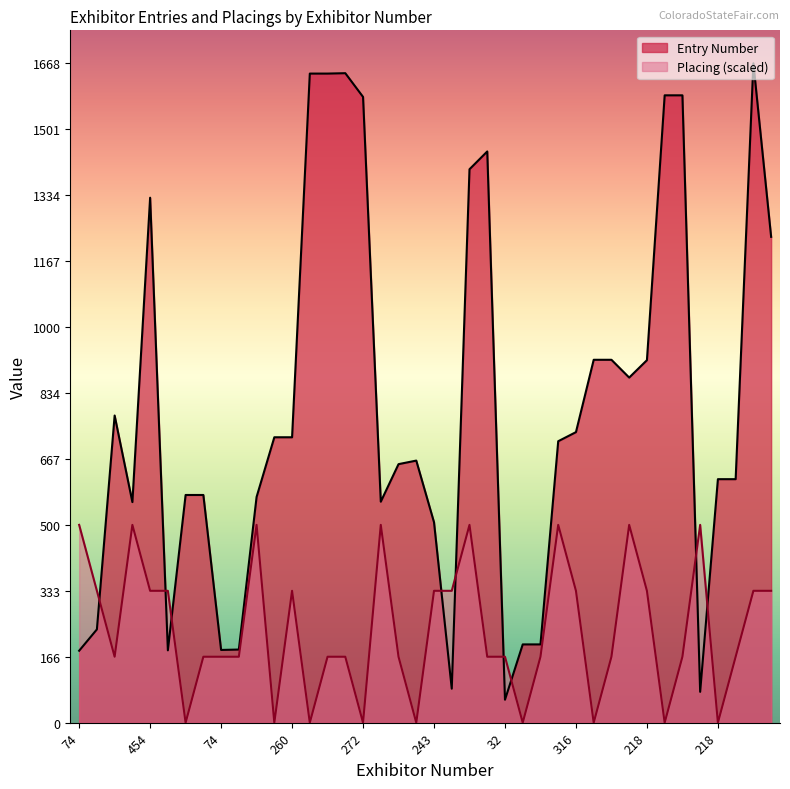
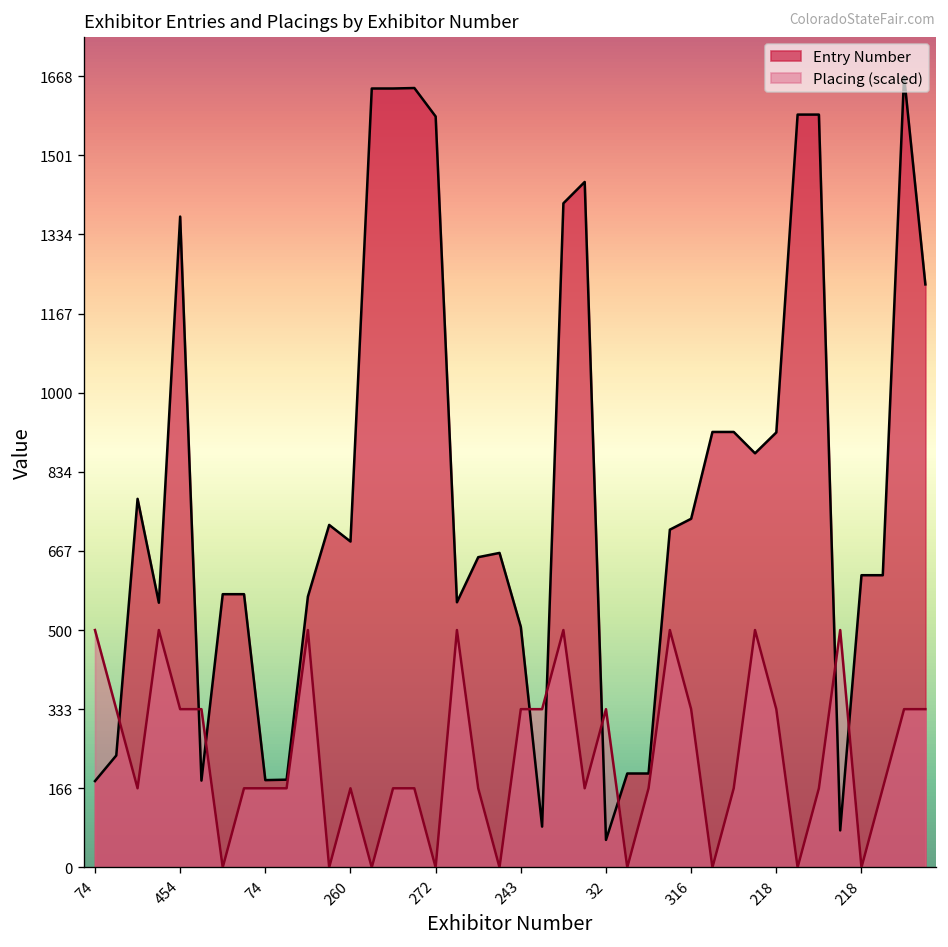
  {
    "Entry Number": {
-     "454": 1330,
-     "260": 720,
+     "454": 1370,
+     "260": 690,
      "272": 1580,
      "243": 510,
      "32": 60,
      "316": 740
    },
    "Placing (scaled)": {
      "454": 330,
-     "260": 330,
+     "260": 170,
      "272": 0,
      "243": 330,
-     "32": 170,
+     "32": 330,
      "316": 330
    }
  }
